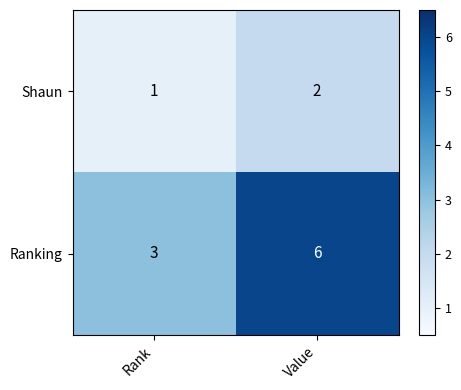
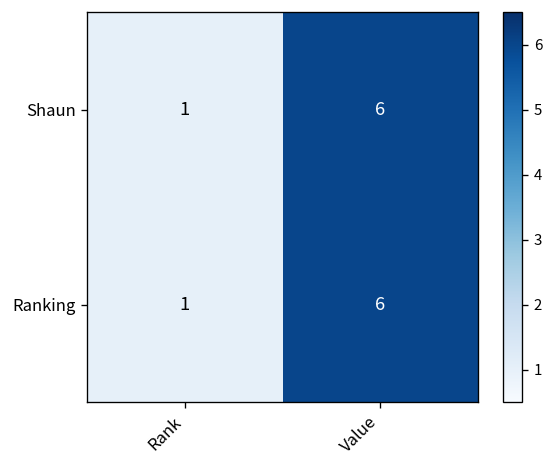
  {
    "Shaun": {
      "Rank": 1,
-     "Value": 2
+     "Value": 6
    },
    "Ranking": {
-     "Rank": 3,
+     "Rank": 1,
      "Value": 6
    }
  }
